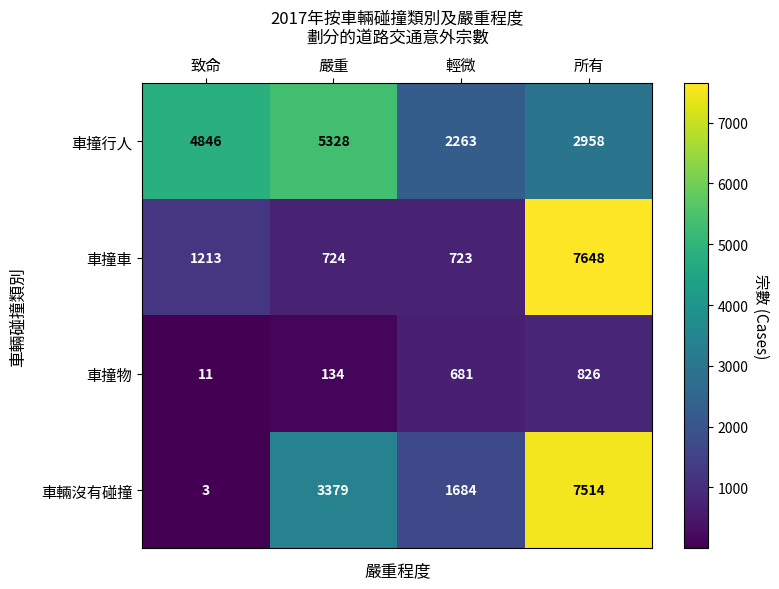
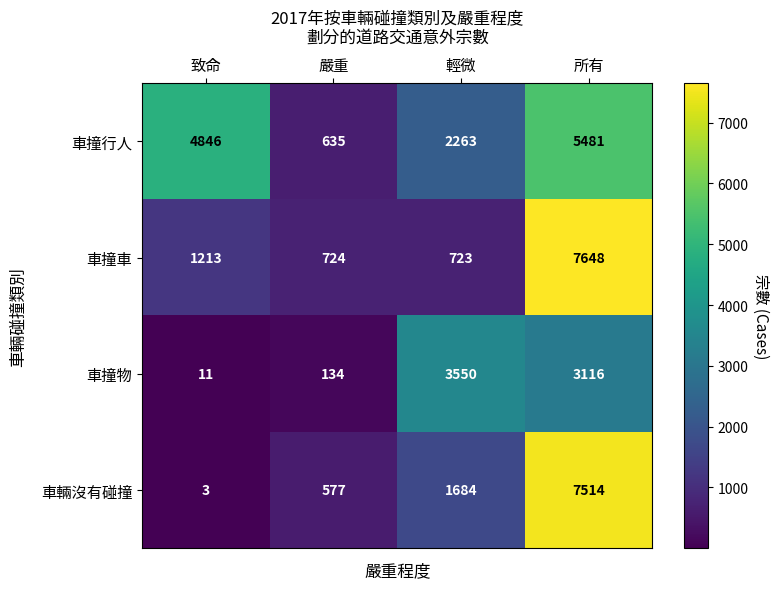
  {
    "車撞行人": {
      "致命": 4846,
-     "嚴重": 5328,
+     "嚴重": 635,
      "輕微": 2263,
-     "所有": 2958
+     "所有": 5481
    },
    "車撞車": {
      "致命": 1213,
      "嚴重": 724,
      "輕微": 723,
      "所有": 7648
    },
    "車撞物": {
      "致命": 11,
      "嚴重": 134,
-     "輕微": 681,
-     "所有": 826
+     "輕微": 3550,
+     "所有": 3116
    },
    "車輛沒有碰撞": {
      "致命": 3,
-     "嚴重": 3379,
+     "嚴重": 577,
      "輕微": 1684,
      "所有": 7514
    }
  }
